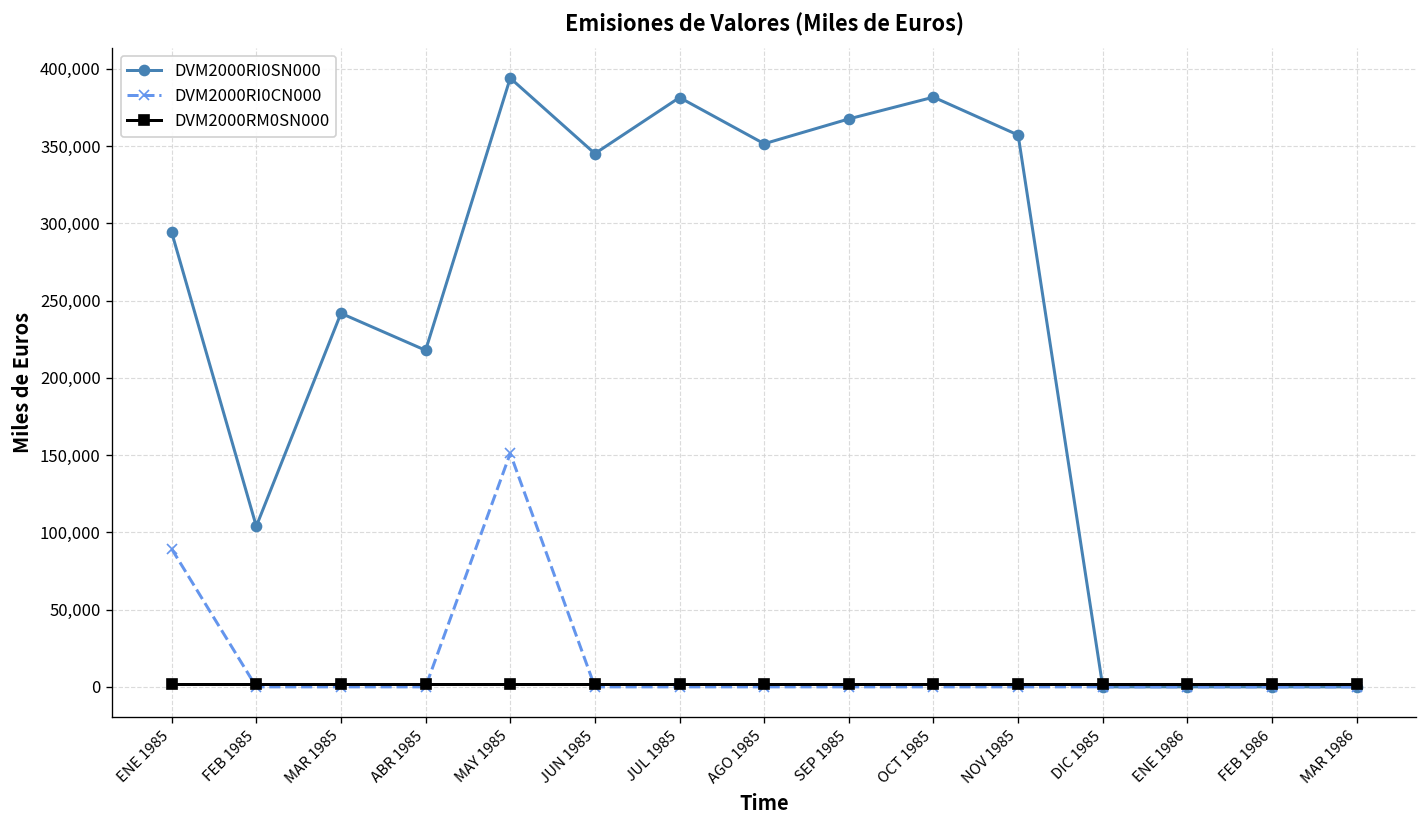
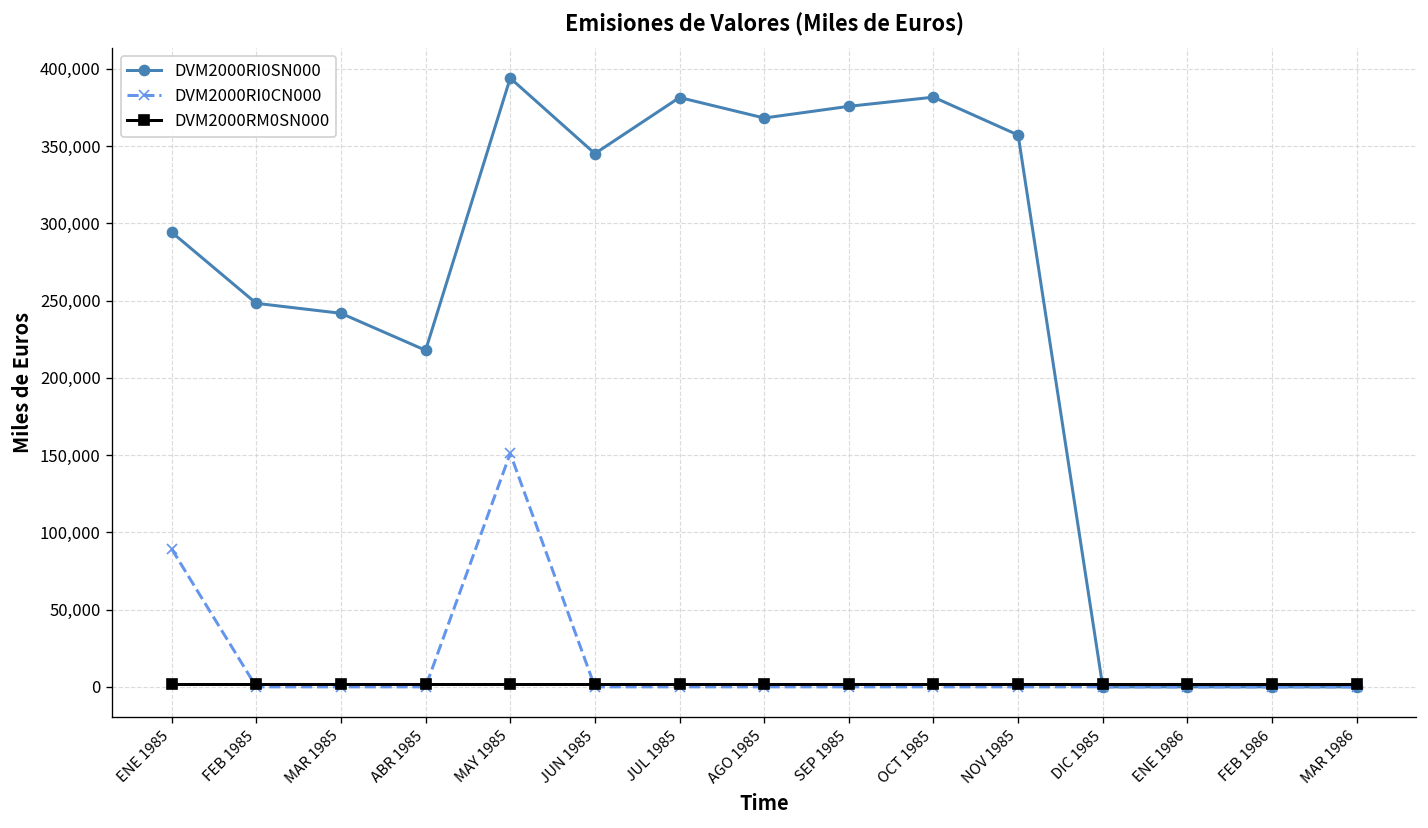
  {
    "DVM2000RI0SN000": {
      "ENE 1985": "294,000",
-     "FEB 1985": "104,000",
+     "FEB 1985": "248,000",
      "MAR 1985": "242,000",
      "ABR 1985": "218,000",
      "MAY 1985": "394,000",
      "JUN 1985": "345,000",
      "JUL 1985": "381,000",
-     "AGO 1985": "352,000",
-     "SEP 1985": "368,000",
+     "AGO 1985": "368,000",
+     "SEP 1985": "376,000",
      "OCT 1985": "382,000",
      "NOV 1985": "357,000"
    },
    "DVM2000RI0CN000": {
      "ENE 1985": "89,000",
      "MAY 1985": "151,000"
    },
    "DVM2000RM0SN000": {
      "ENE 1985": "2,000",
      "MAY 1985": "2,000"
    }
  }
